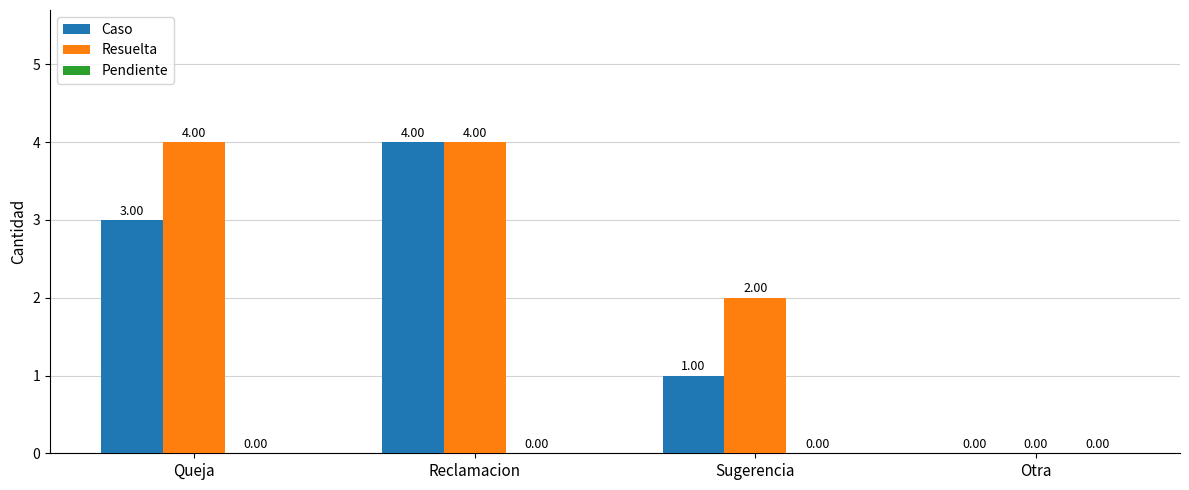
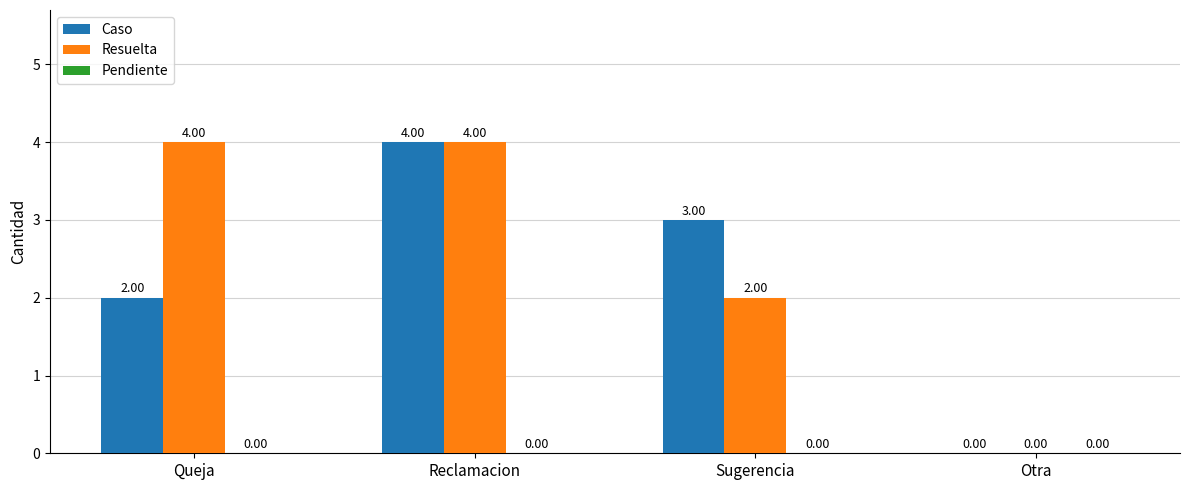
  {
    "Caso": {
-     "Queja": 3.00,
+     "Queja": 2.00,
      "Reclamacion": 4.00,
-     "Sugerencia": 1.00,
+     "Sugerencia": 3.00,
      "Otra": 0.00
    },
    "Resuelta": {
      "Queja": 4.00,
      "Reclamacion": 4.00,
      "Sugerencia": 2.00,
      "Otra": 0.00
    },
    "Pendiente": {
      "Queja": 0.00,
      "Reclamacion": 0.00,
      "Sugerencia": 0.00,
      "Otra": 0.00
    }
  }
